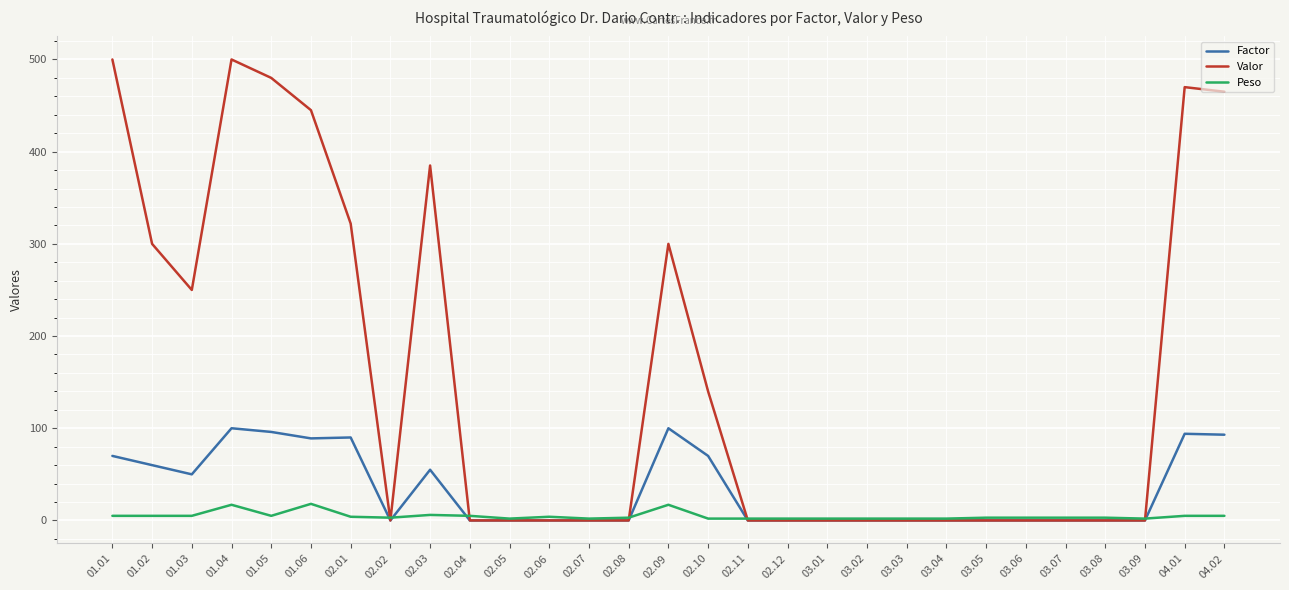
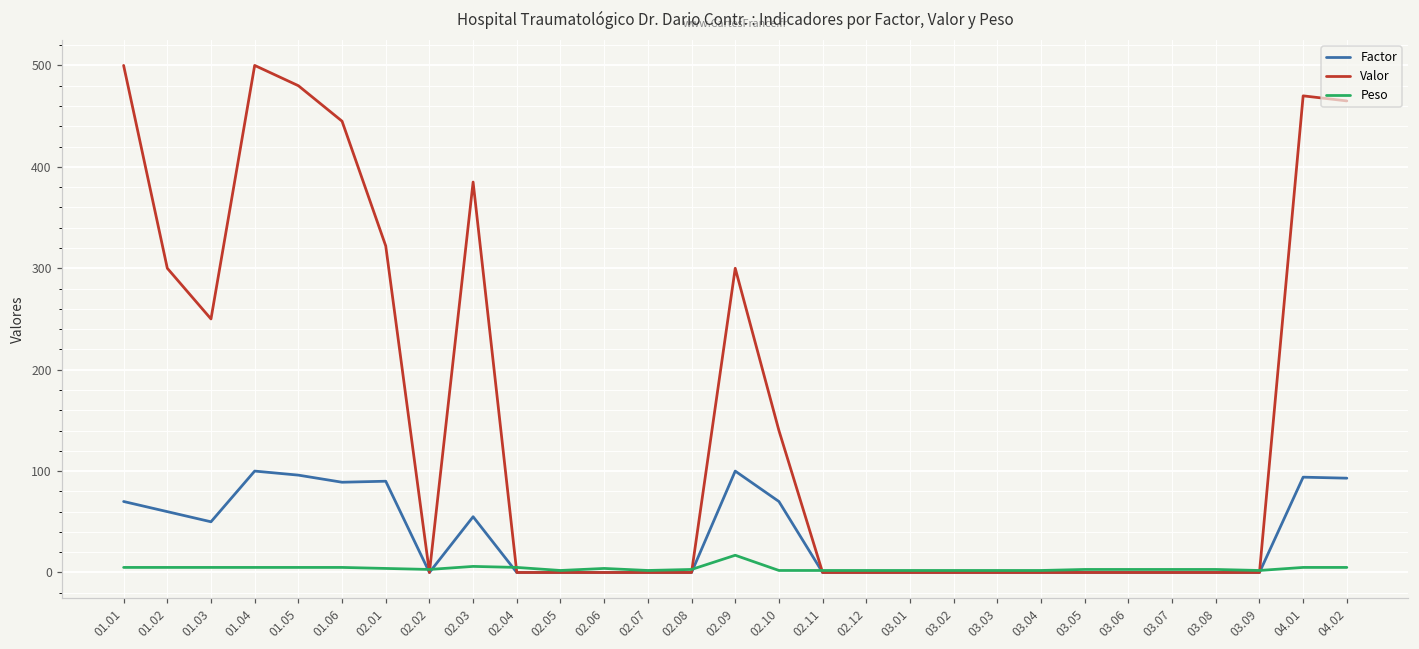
  {
    "Factor": {
      "01.01": 70,
      "01.02": 60,
      "01.03": 50,
      "01.04": 100,
      "01.05": 100,
      "01.06": 90,
      "02.01": 90,
      "02.03": 60,
      "02.09": 100,
      "02.10": 70,
      "04.01": 90,
      "04.02": 90
    },
    "Valor": {
      "01.01": 500,
      "01.02": 300,
      "01.03": 250,
      "01.04": 500,
      "01.05": 480,
      "01.06": 450,
      "02.01": 320,
      "02.03": 390,
      "02.09": 300,
      "02.10": 140,
      "04.01": 470
    },
    "Peso": {
      "01.01": 10,
      "01.02": 10,
      "01.03": 10,
-     "01.04": 20,
+     "01.04": 10,
      "01.05": 10,
-     "01.06": 20,
+     "01.06": 10,
      "02.01": 0,
      "02.02": 0,
      "02.03": 10,
      "02.04": 10,
      "02.06": 0,
      "02.08": 0,
      "02.09": 20,
      "02.10": 0,
      "03.05": 0,
      "03.06": 0,
      "03.07": 0,
      "03.08": 0,
      "04.01": 10,
      "04.02": 10
    }
  }
